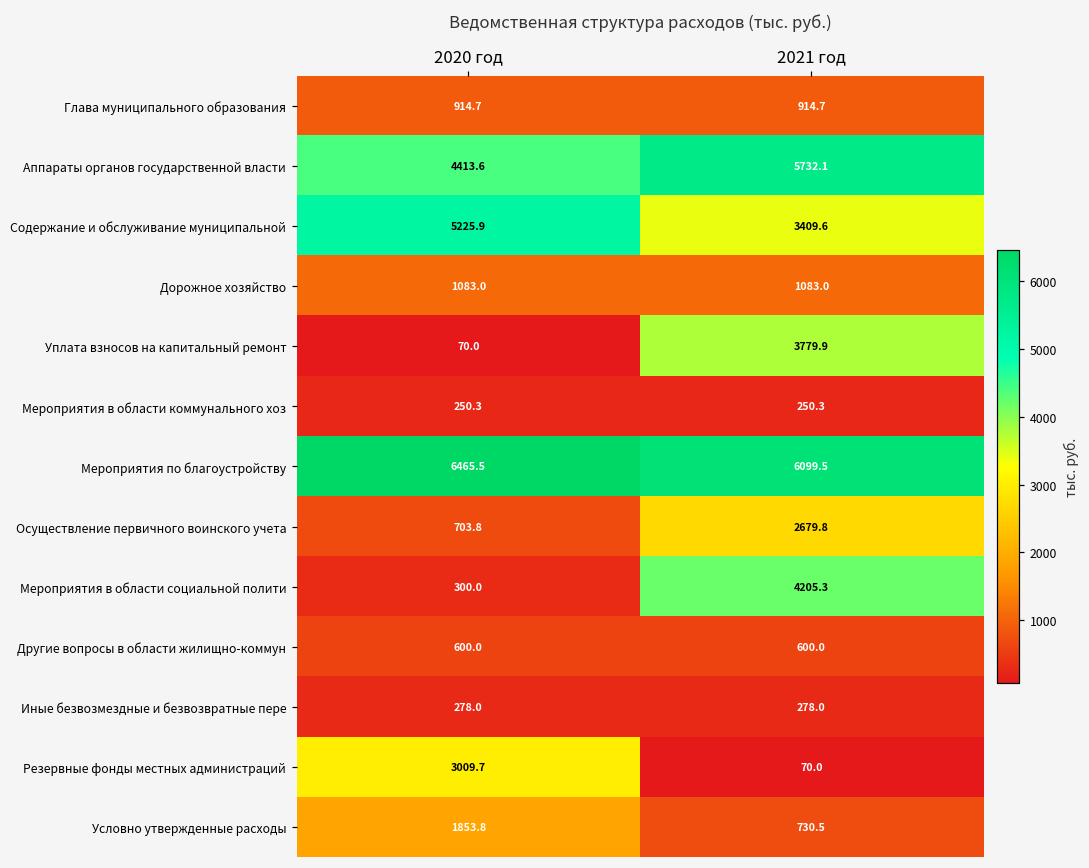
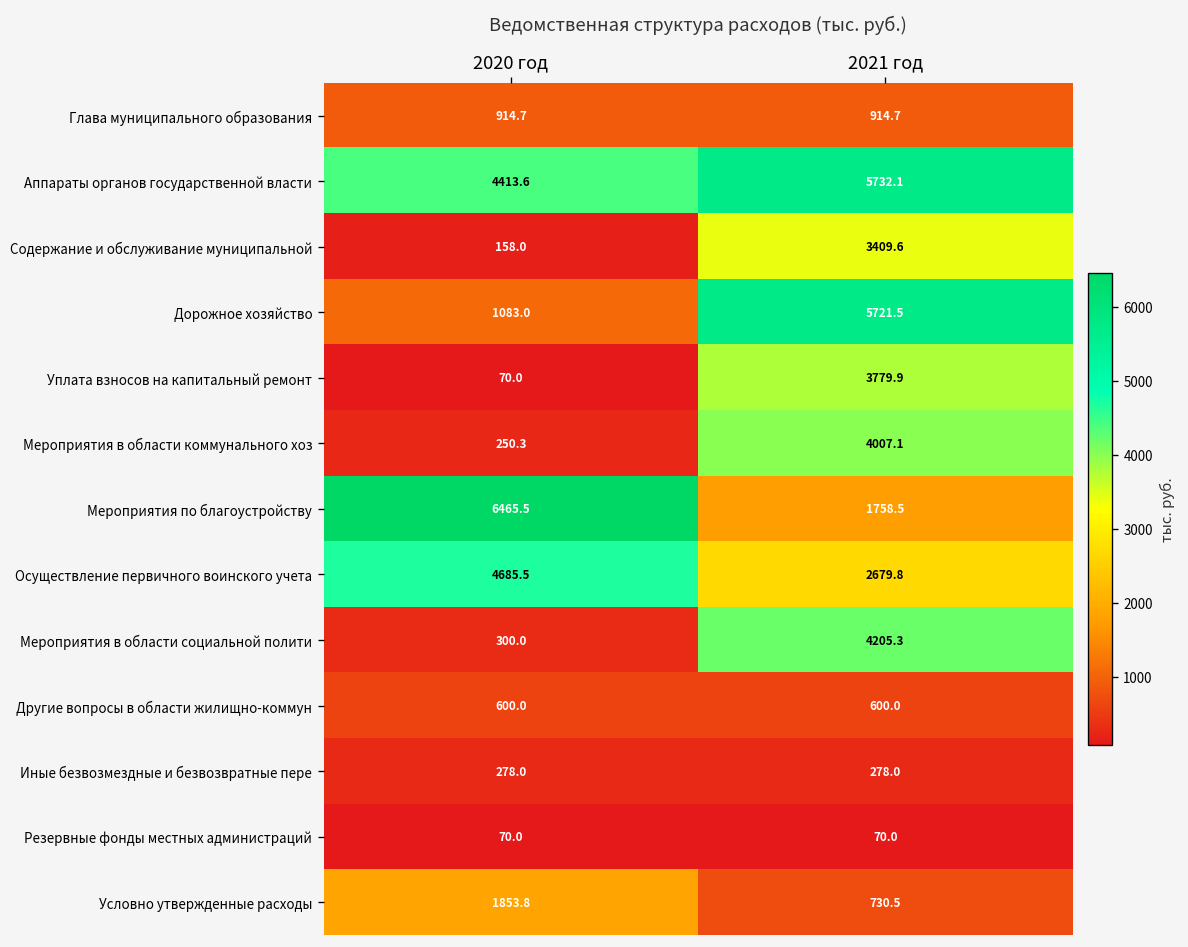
  {
    "Глава муниципального образования": {
      "2020 год": 914.7,
      "2021 год": 914.7
    },
    "Аппараты органов государственной власти": {
      "2020 год": 4413.6,
      "2021 год": 5732.1
    },
    "Содержание и обслуживание муниципальной": {
-     "2020 год": 5225.9,
+     "2020 год": 158.0,
      "2021 год": 3409.6
    },
    "Дорожное хозяйство": {
      "2020 год": 1083.0,
-     "2021 год": 1083.0
+     "2021 год": 5721.5
    },
    "Уплата взносов на капитальный ремонт": {
      "2020 год": 70.0,
      "2021 год": 3779.9
    },
    "Мероприятия в области коммунального хоз": {
      "2020 год": 250.3,
-     "2021 год": 250.3
+     "2021 год": 4007.1
    },
    "Мероприятия по благоустройству": {
      "2020 год": 6465.5,
-     "2021 год": 6099.5
+     "2021 год": 1758.5
    },
    "Осуществление первичного воинского учета": {
-     "2020 год": 703.8,
+     "2020 год": 4685.5,
      "2021 год": 2679.8
    },
    "Мероприятия в области социальной полити": {
      "2020 год": 300.0,
      "2021 год": 4205.3
    },
    "Другие вопросы в области жилищно-коммун": {
      "2020 год": 600.0,
      "2021 год": 600.0
    },
    "Иные безвозмездные и безвозвратные пере": {
      "2020 год": 278.0,
      "2021 год": 278.0
    },
    "Резервные фонды местных администраций": {
-     "2020 год": 3009.7,
+     "2020 год": 70.0,
      "2021 год": 70.0
    },
    "Условно утвержденные расходы": {
      "2020 год": 1853.8,
      "2021 год": 730.5
    }
  }
